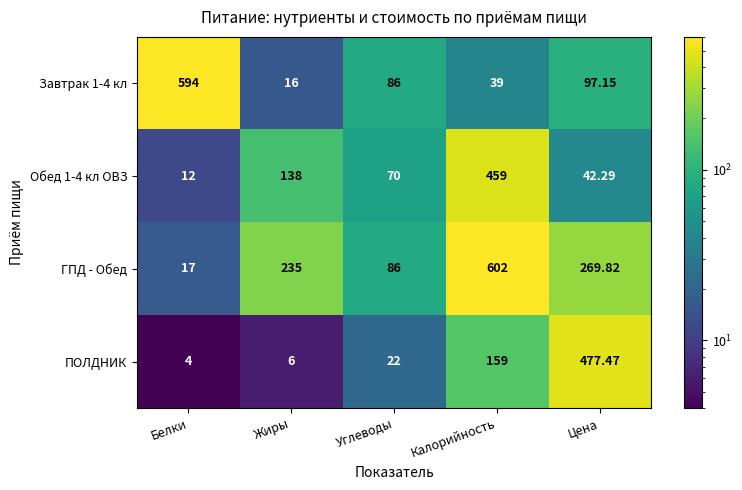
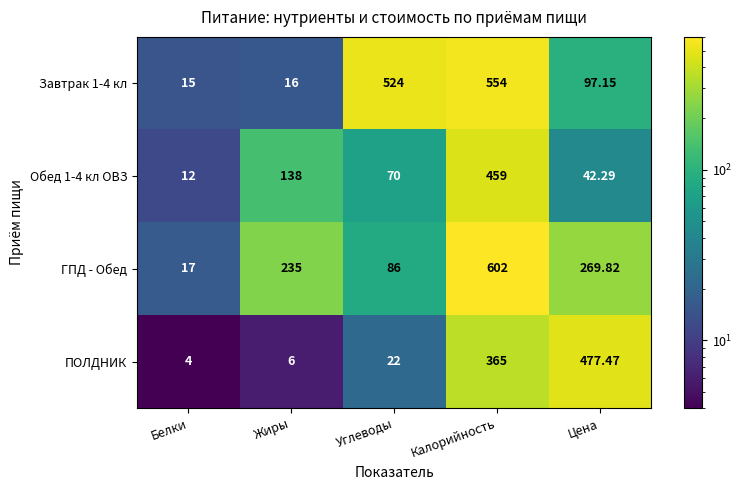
  {
    "Завтрак 1-4 кл": {
-     "Белки": 594,
+     "Белки": 15,
      "Жиры": 16,
-     "Углеводы": 86,
-     "Калорийность": 39,
+     "Углеводы": 524,
+     "Калорийность": 554,
      "Цена": 97.15
    },
    "Обед 1-4 кл ОВЗ": {
      "Белки": 12,
      "Жиры": 138,
      "Углеводы": 70,
      "Калорийность": 459,
      "Цена": 42.29
    },
    "ГПД - Обед": {
      "Белки": 17,
      "Жиры": 235,
      "Углеводы": 86,
      "Калорийность": 602,
      "Цена": 269.82
    },
    "ПОЛДНИК": {
      "Белки": 4,
      "Жиры": 6,
      "Углеводы": 22,
-     "Калорийность": 159,
+     "Калорийность": 365,
      "Цена": 477.47
    }
  }
